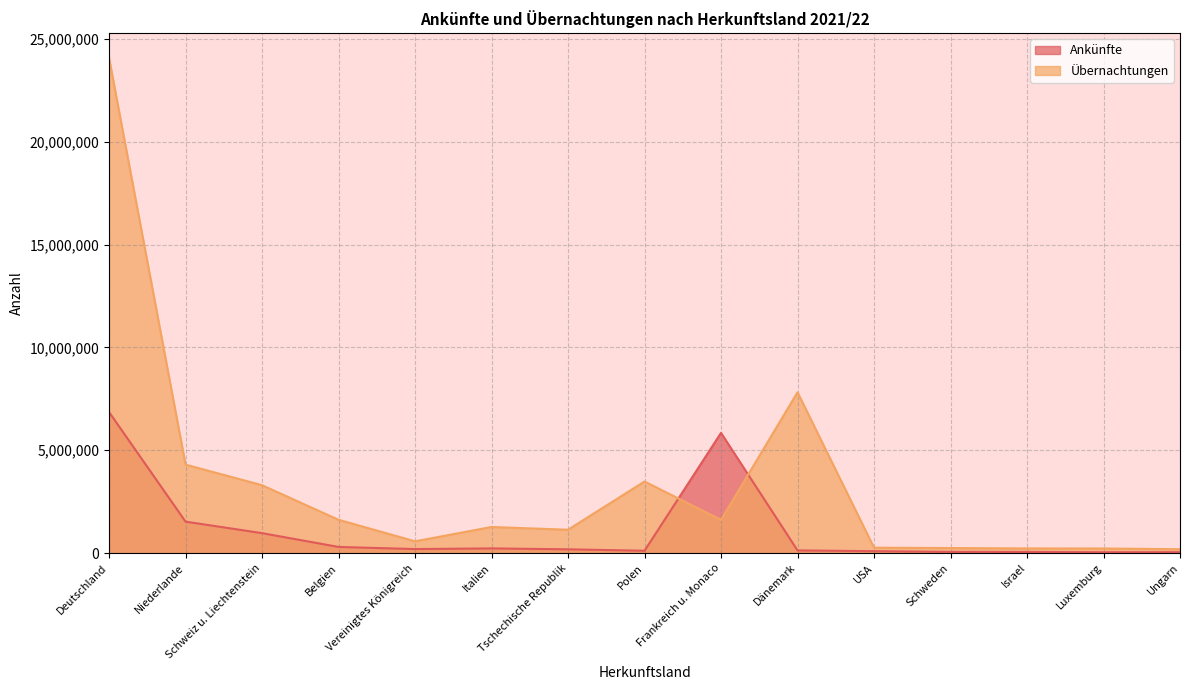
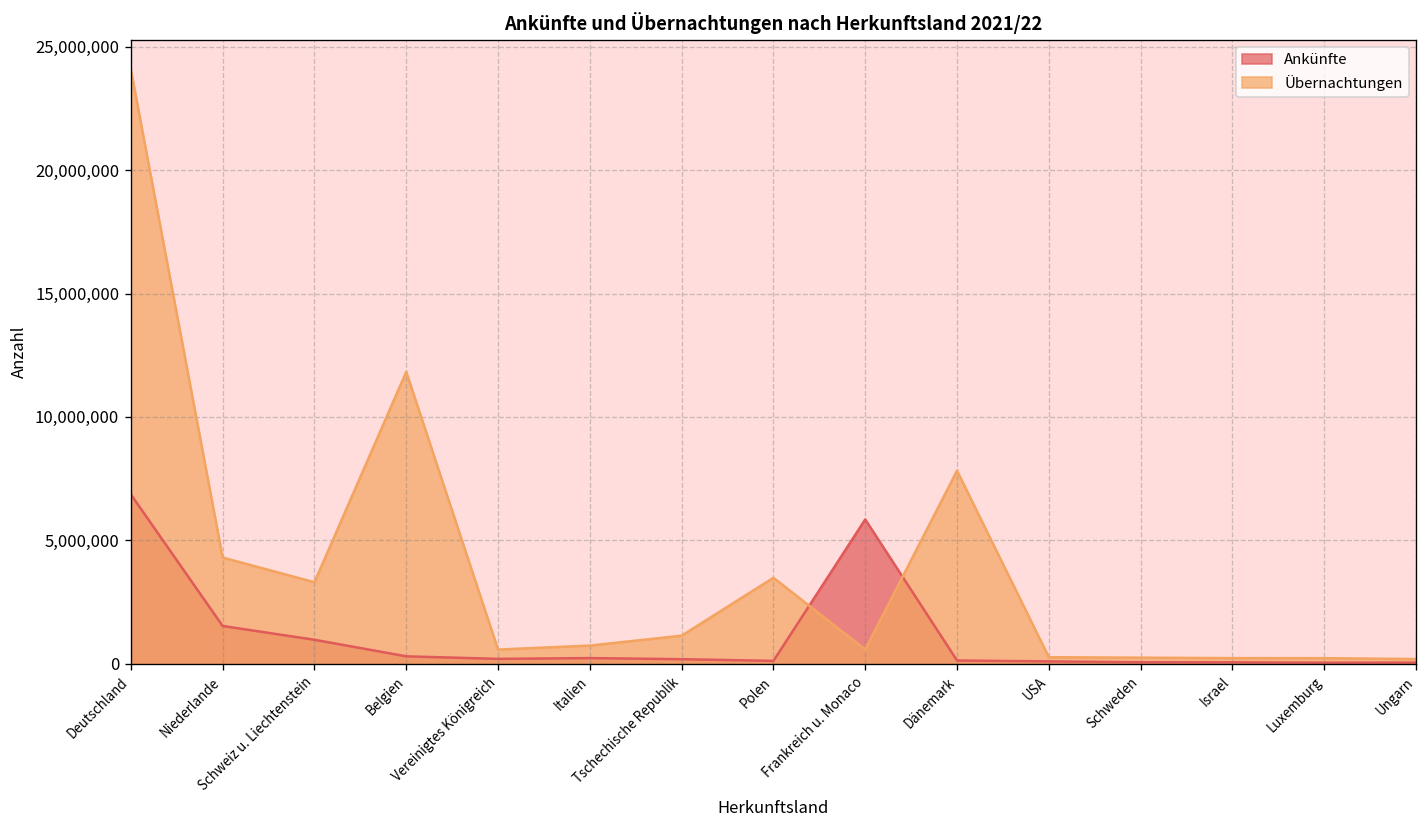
  {
    "Ankünfte": {
      "Deutschland": "6,900,000",
      "Niederlande": "1,500,000",
      "Schweiz u. Liechtenstein": "1,000,000",
      "Belgien": "300,000",
      "Vereinigtes Königreich": "200,000",
      "Italien": "200,000",
      "Tschechische Republik": "200,000",
      "Polen": "100,000",
      "Frankreich u. Monaco": "5,800,000",
      "Dänemark": "100,000",
      "USA": "100,000",
      "Schweden": "100,000",
      "Israel": "100,000",
      "Luxemburg": "0",
      "Ungarn": "0"
    },
    "Übernachtungen": {
      "Deutschland": "24,100,000",
      "Niederlande": "4,300,000",
      "Schweiz u. Liechtenstein": "3,300,000",
-     "Belgien": "1,600,000",
+     "Belgien": "11,800,000",
      "Vereinigtes Königreich": "600,000",
-     "Italien": "1,300,000",
+     "Italien": "700,000",
      "Tschechische Republik": "1,100,000",
      "Polen": "3,500,000",
-     "Frankreich u. Monaco": "1,600,000",
+     "Frankreich u. Monaco": "600,000",
      "Dänemark": "7,800,000",
      "USA": "300,000",
      "Schweden": "200,000",
      "Israel": "200,000",
      "Luxemburg": "200,000",
      "Ungarn": "200,000"
    }
  }
